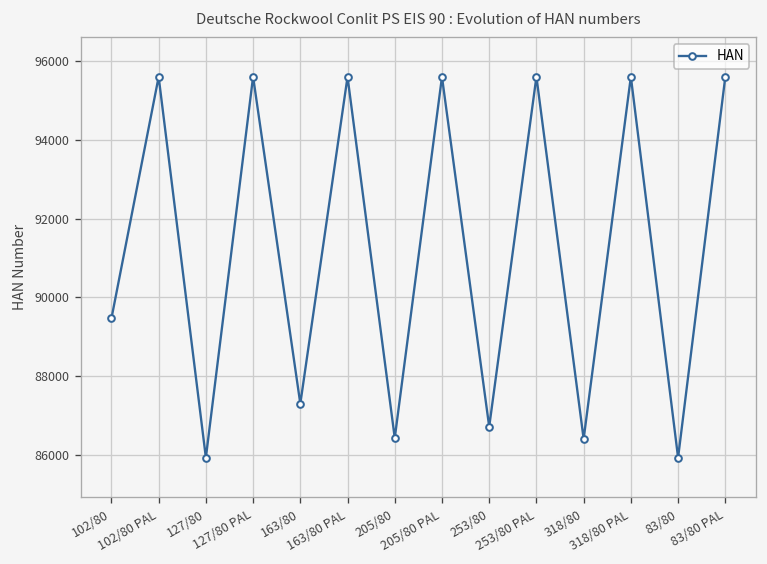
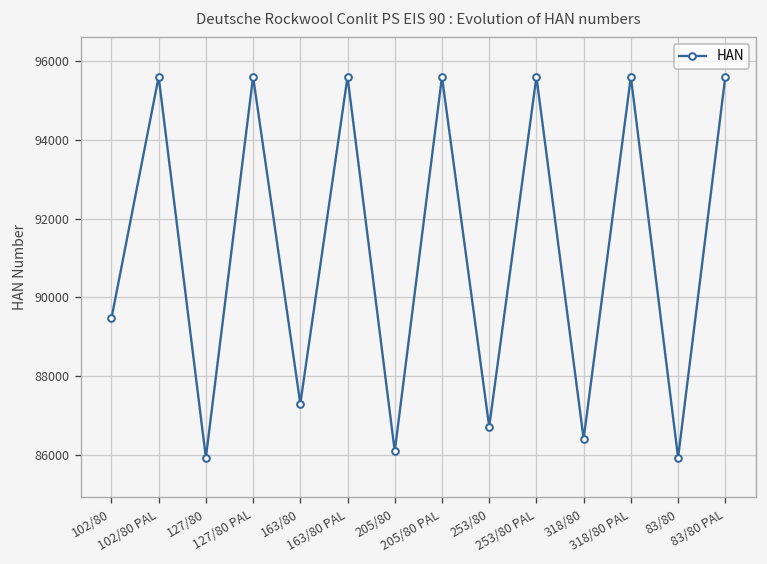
  {
    "102/80": 89500,
    "102/80 PAL": 95600,
    "127/80": 85900,
    "127/80 PAL": 95600,
    "163/80": 87300,
    "163/80 PAL": 95600,
-   "205/80": 86400,
+   "205/80": 86100,
    "205/80 PAL": 95600,
    "253/80": 86700,
    "253/80 PAL": 95600,
    "318/80": 86400,
    "318/80 PAL": 95600,
    "83/80": 85900,
    "83/80 PAL": 95600
  }
